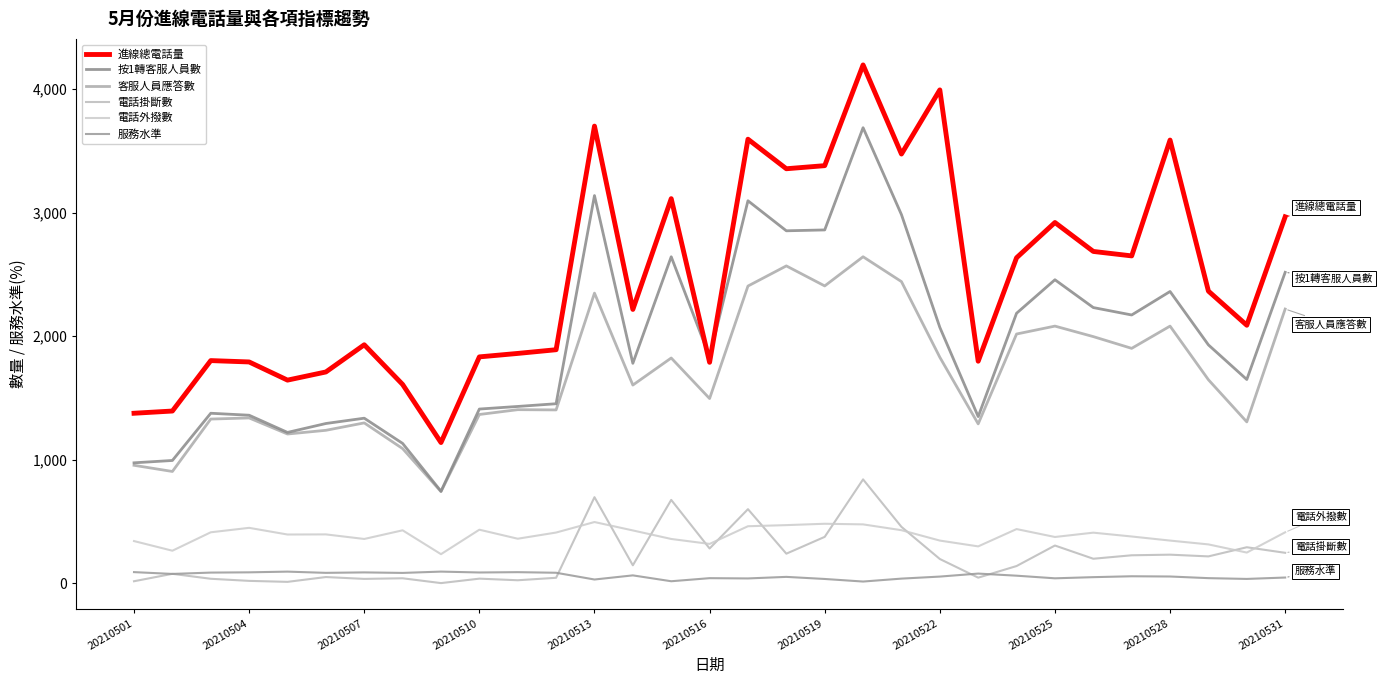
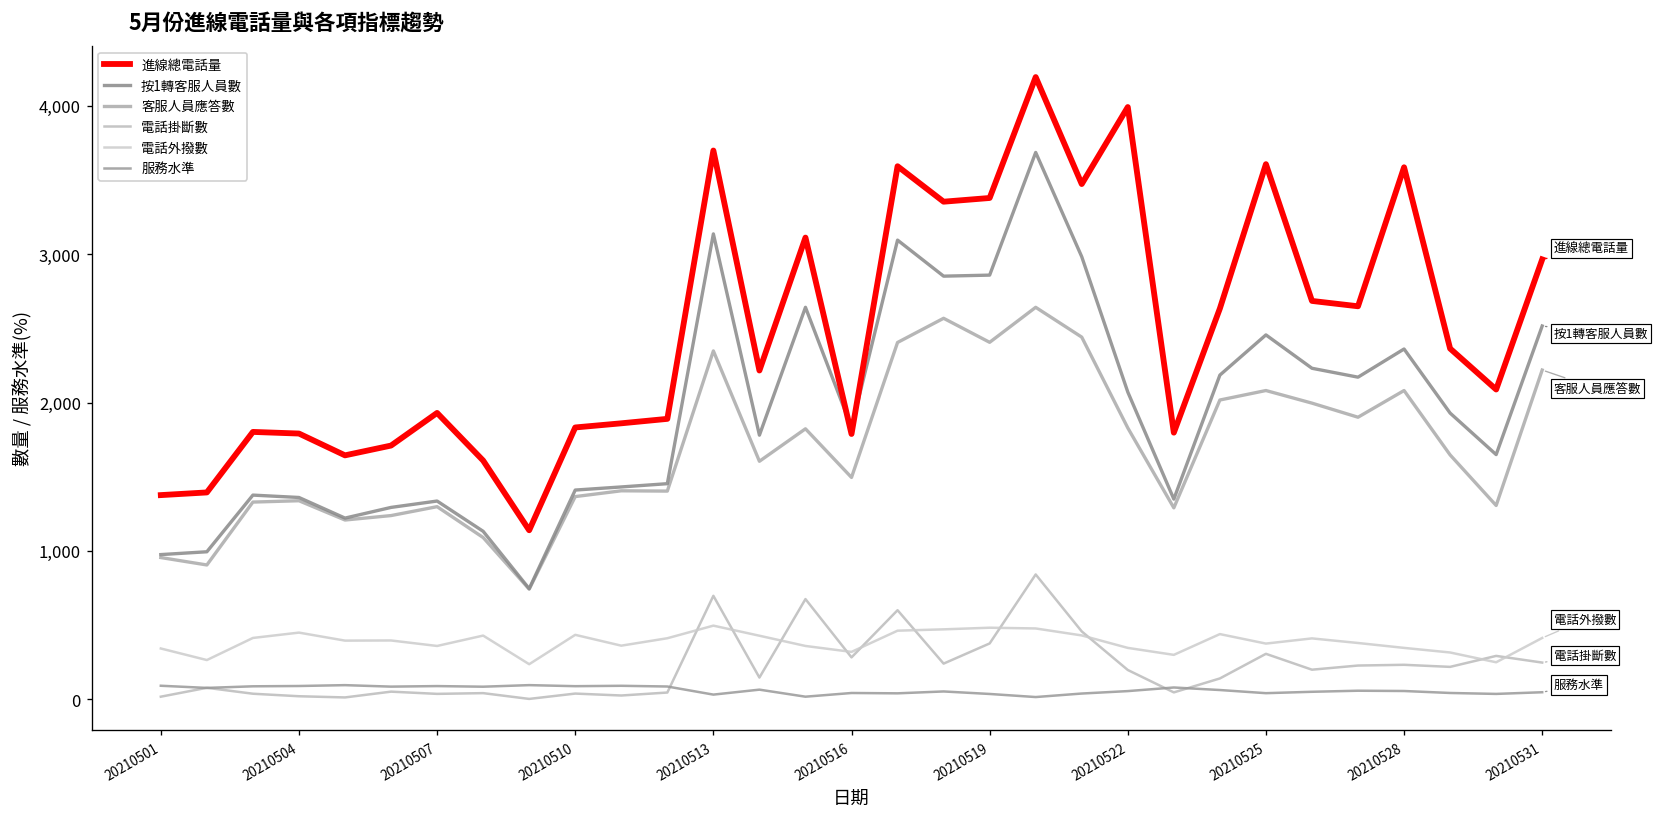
  {
    "進線總電話量": {
      "20210501": "1,380",
      "20210504": "1,790",
      "20210507": "1,930",
      "20210510": "1,830",
      "20210513": "3,700",
      "20210516": "1,790",
      "20210519": "3,380",
      "20210522": "3,990",
-     "20210525": "2,920",
+     "20210525": "3,610",
      "20210528": "3,590",
      "20210531": "2,970"
    }
  }
